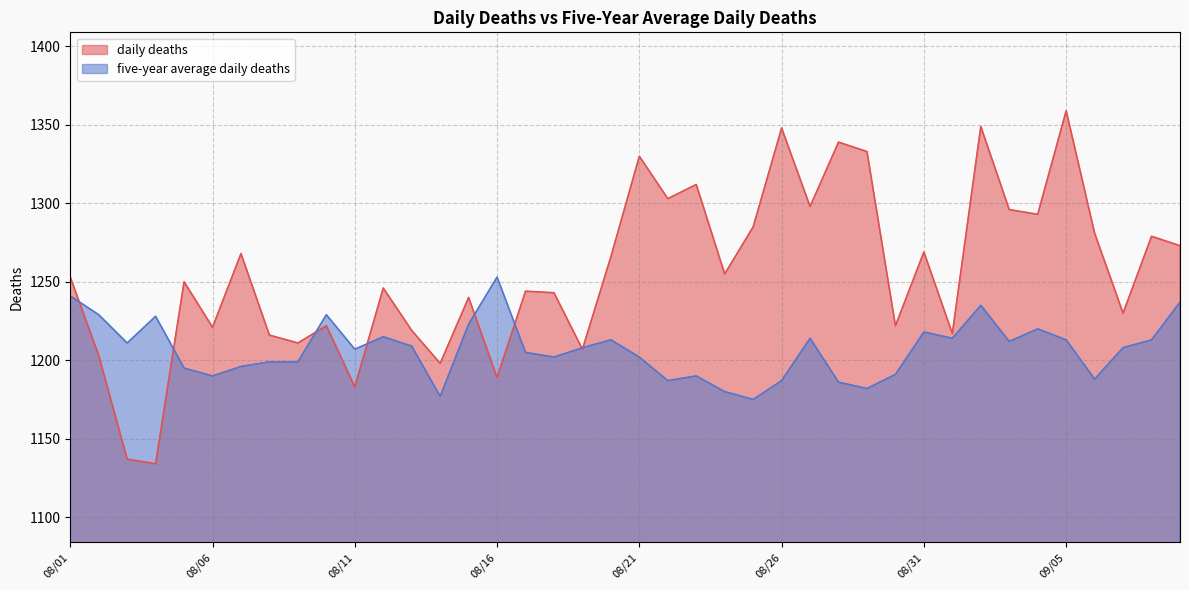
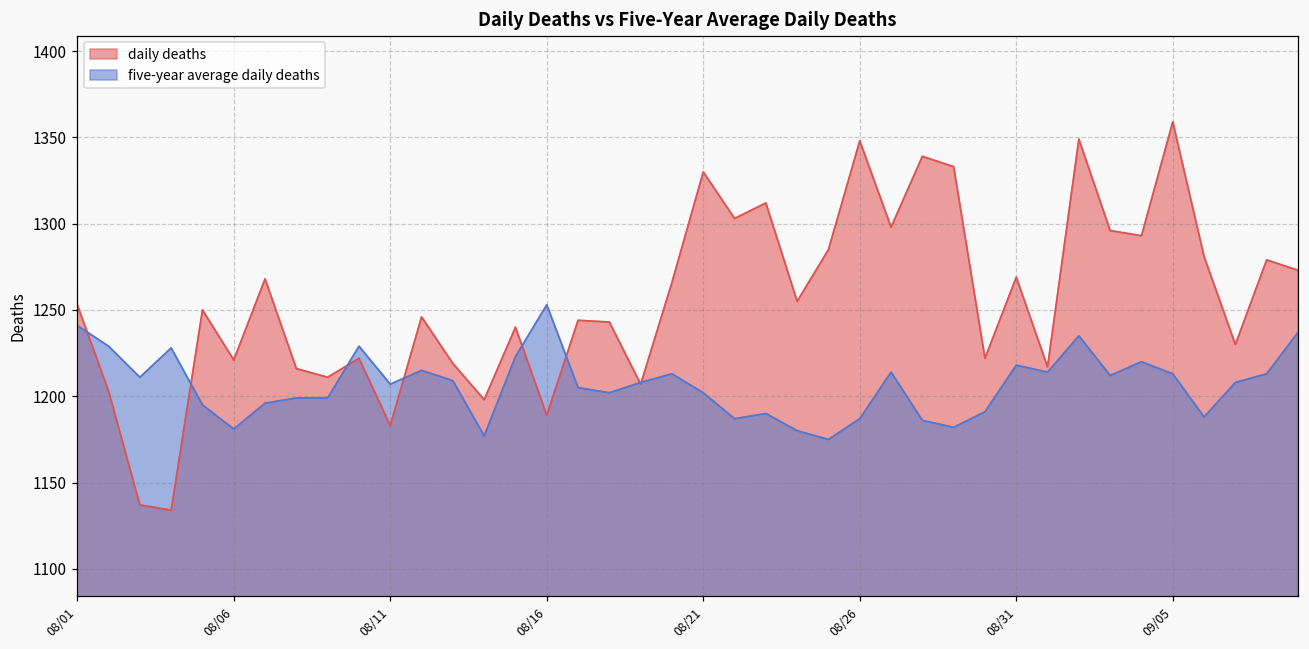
  {
    "daily deaths": {
      "08/01": 1253,
      "08/06": 1221,
      "08/11": 1183,
      "08/16": 1189,
      "08/21": 1330,
      "08/26": 1348,
      "08/31": 1269,
      "09/05": 1359
    },
    "five-year average daily deaths": {
      "08/01": 1241,
-     "08/06": 1190,
+     "08/06": 1181,
      "08/11": 1207,
      "08/16": 1253,
      "08/21": 1202,
      "08/26": 1187,
      "08/31": 1218,
      "09/05": 1213
    }
  }
